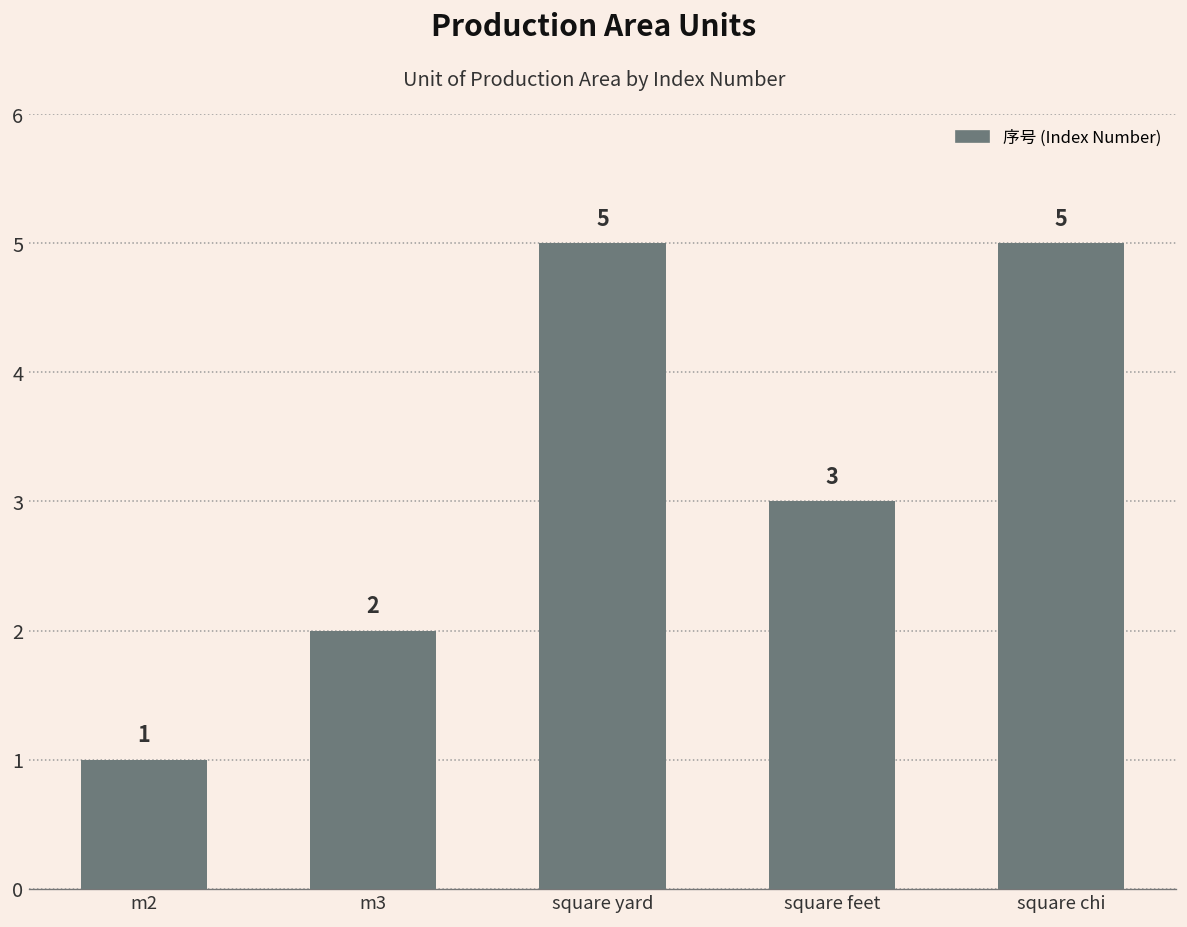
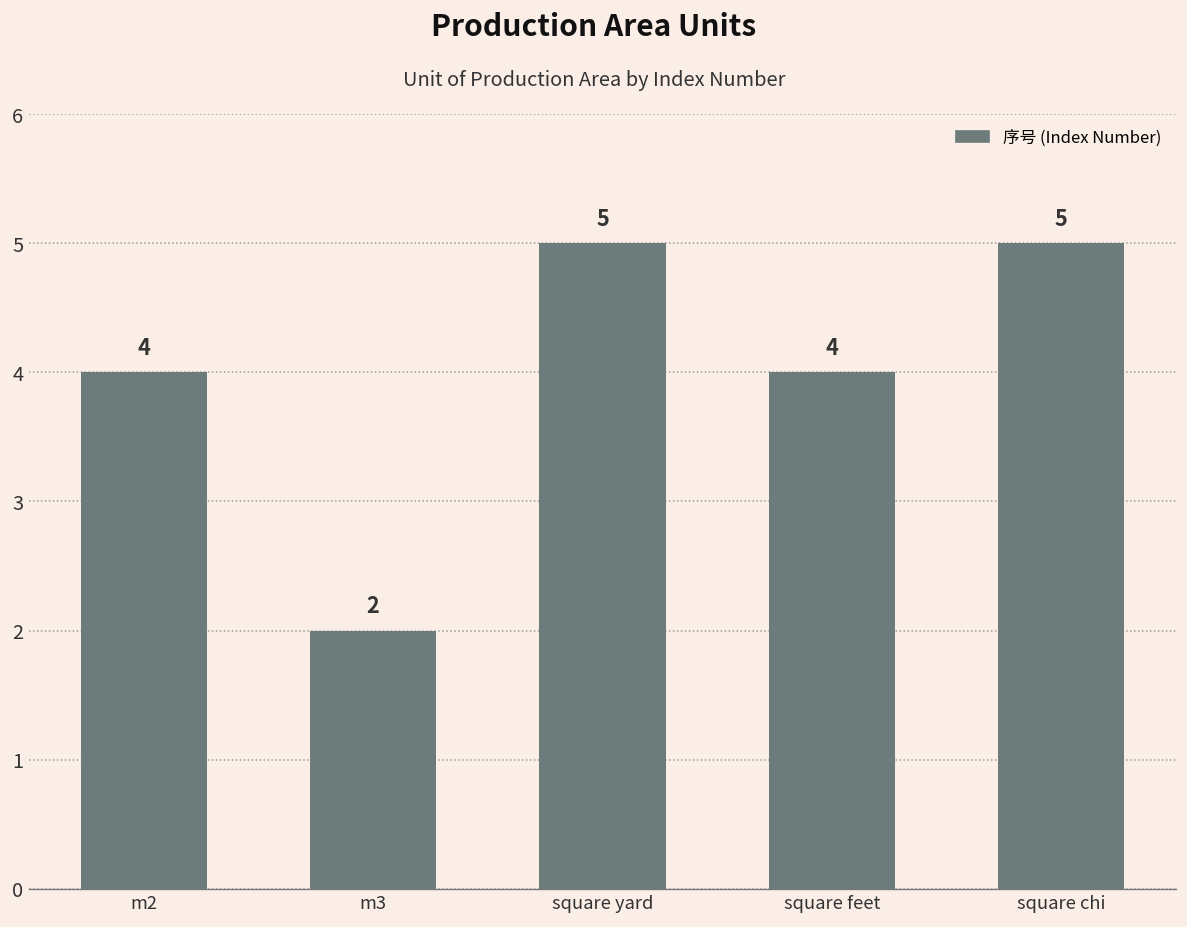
  {
-   "m2": 1,
+   "m2": 4,
    "m3": 2,
    "square yard": 5,
-   "square feet": 3,
+   "square feet": 4,
    "square chi": 5
  }
